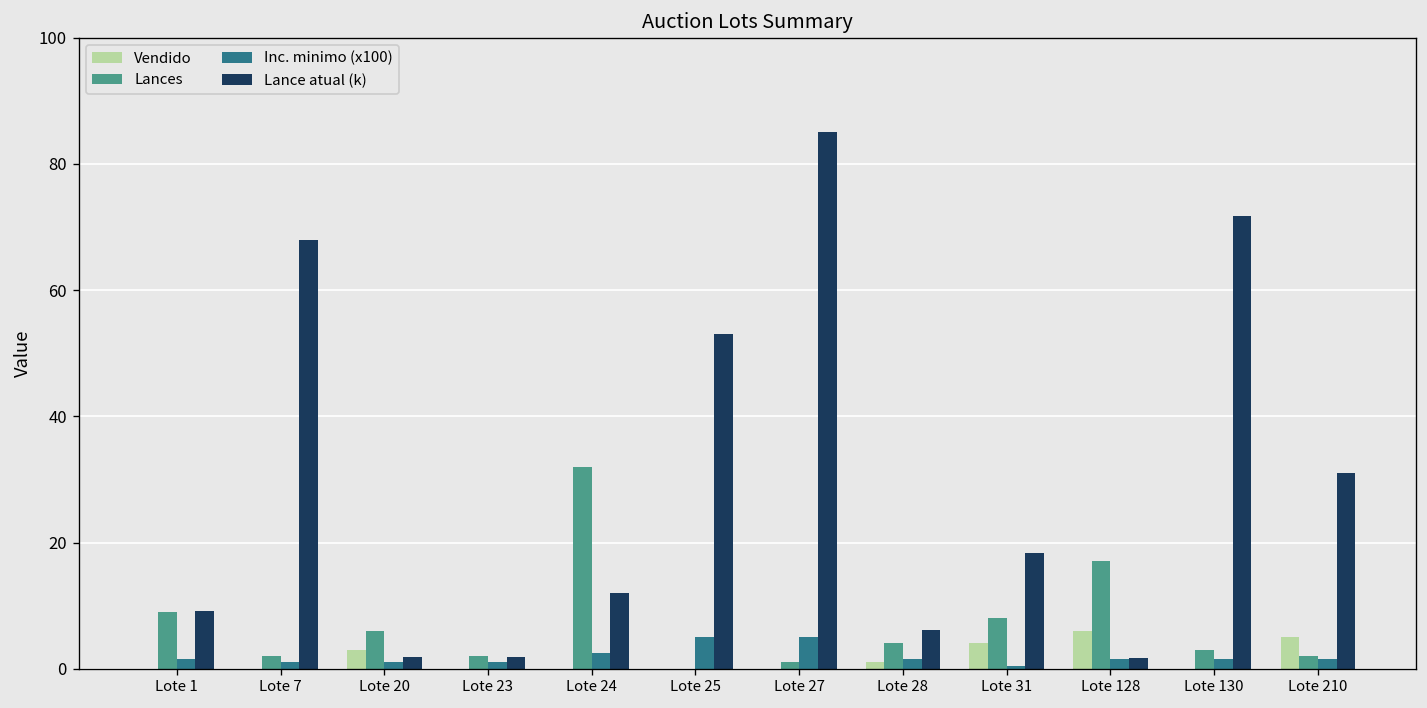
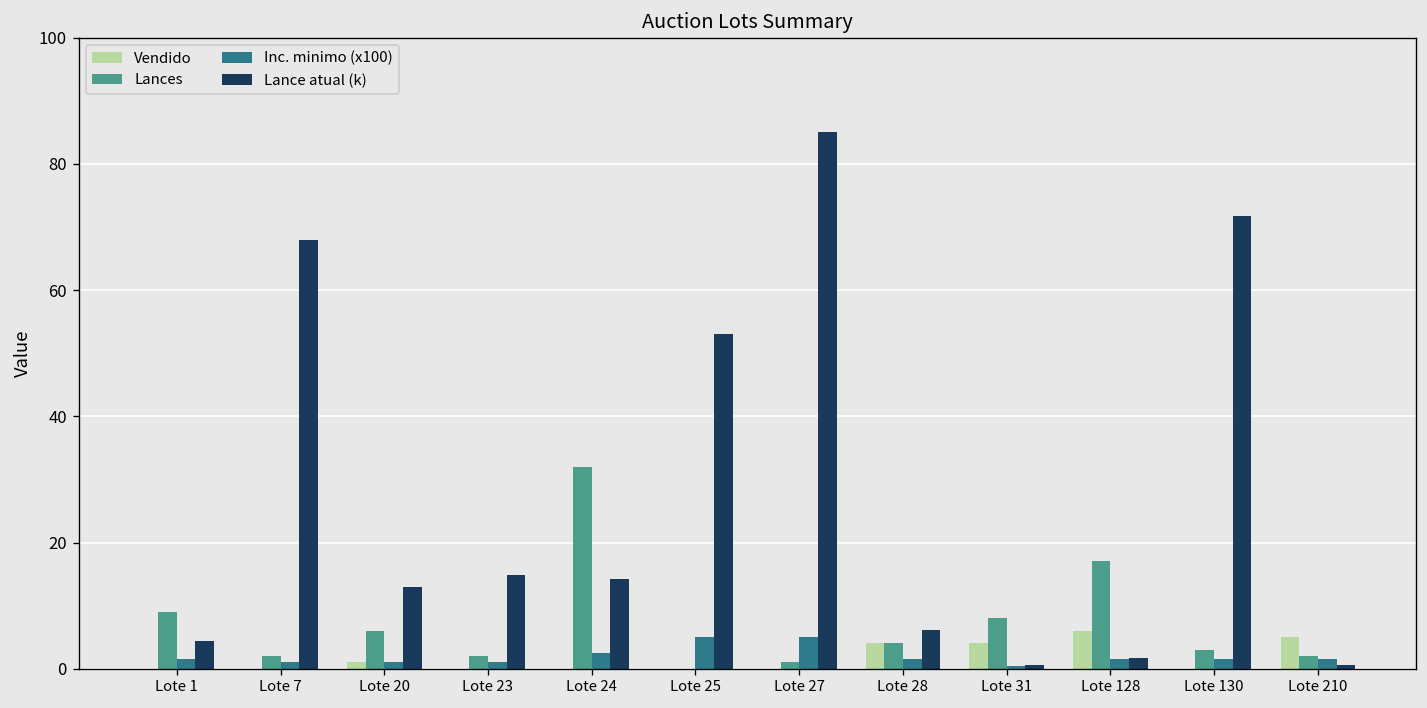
  {
    "Vendido": {
      "Lote 1": 0,
      "Lote 7": 0,
-     "Lote 20": 3,
+     "Lote 20": 1,
      "Lote 23": 0,
      "Lote 24": 0,
      "Lote 25": 0,
      "Lote 27": 0,
-     "Lote 28": 1,
+     "Lote 28": 4,
      "Lote 31": 4,
      "Lote 128": 6,
      "Lote 130": 0,
      "Lote 210": 5
    },
    "Lance atual (k)": {
-     "Lote 1": 9,
+     "Lote 1": 4,
      "Lote 7": 68,
-     "Lote 20": 2,
-     "Lote 23": 2,
-     "Lote 24": 12,
+     "Lote 20": 13,
+     "Lote 23": 15,
+     "Lote 24": 14,
      "Lote 25": 53,
      "Lote 27": 85,
      "Lote 28": 6,
-     "Lote 31": 18,
+     "Lote 31": 1,
      "Lote 128": 2,
      "Lote 130": 72,
-     "Lote 210": 31
+     "Lote 210": 1
    }
  }
